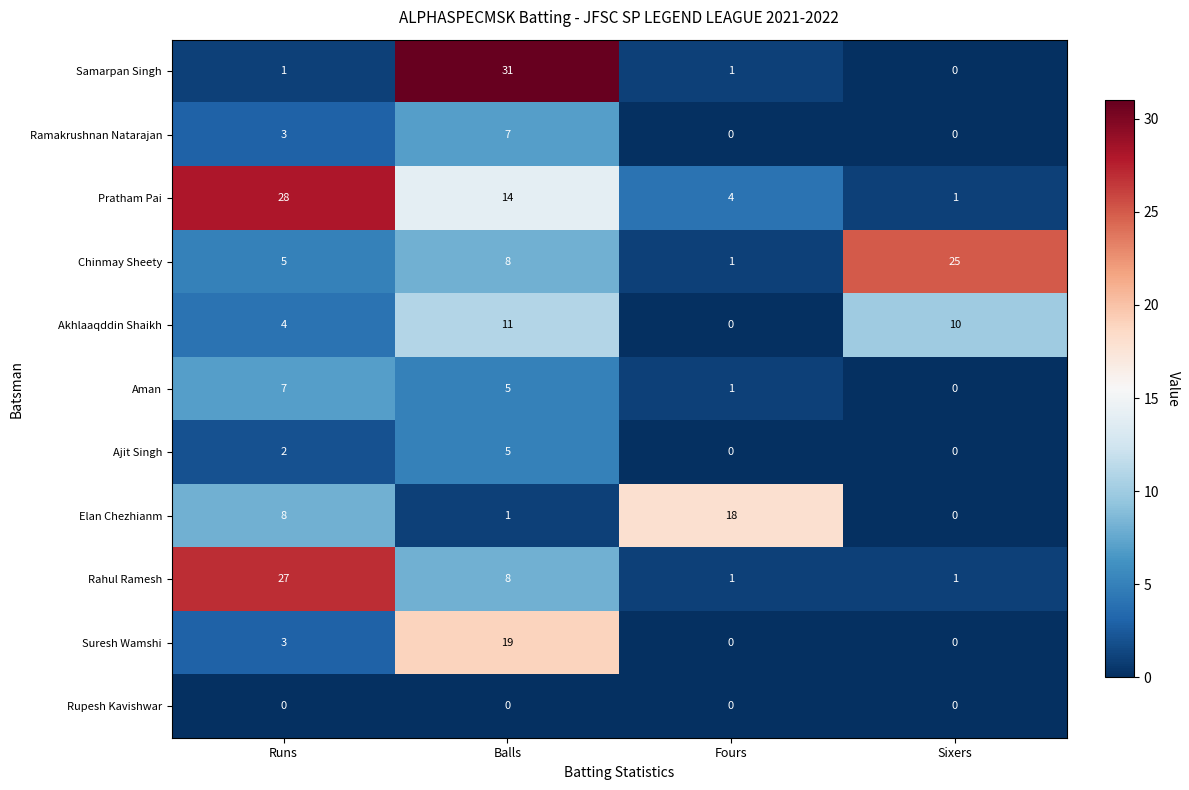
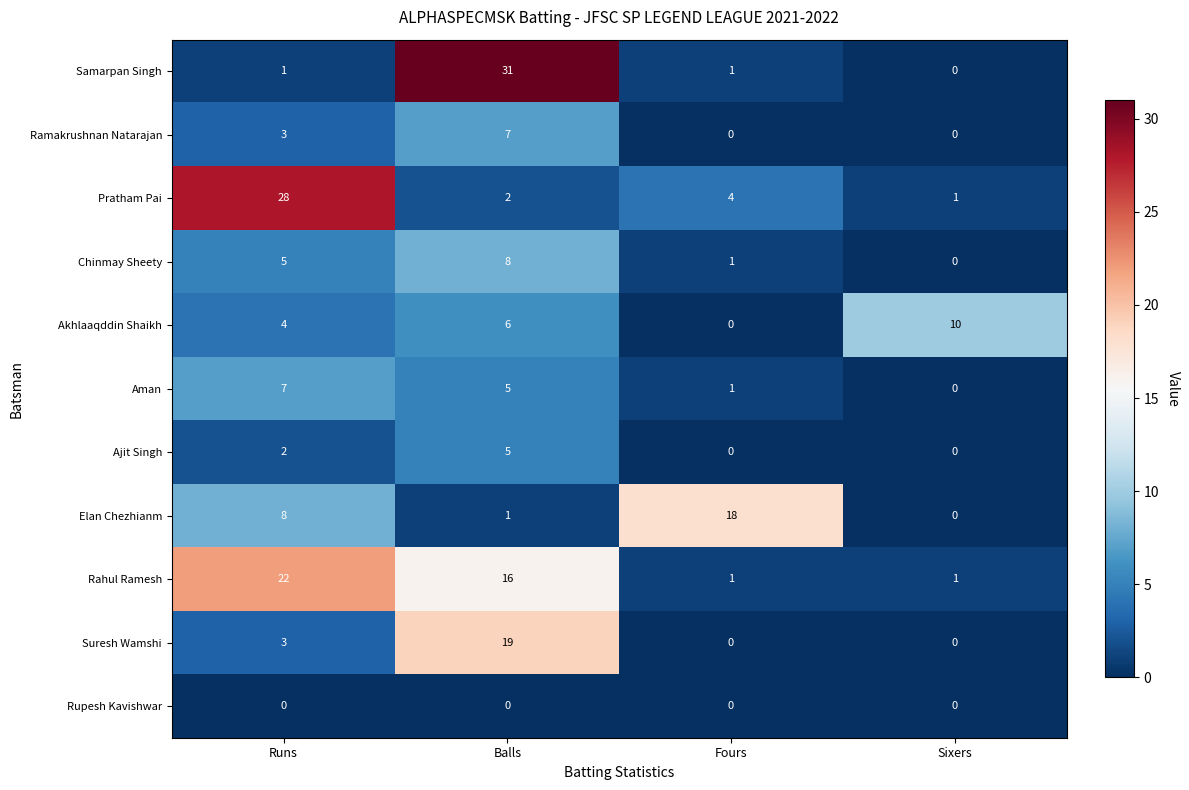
  {
    "Samarpan Singh": {
      "Runs": 1,
      "Balls": 31,
      "Fours": 1,
      "Sixers": 0
    },
    "Ramakrushnan Natarajan": {
      "Runs": 3,
      "Balls": 7,
      "Fours": 0,
      "Sixers": 0
    },
    "Pratham Pai": {
      "Runs": 28,
-     "Balls": 14,
+     "Balls": 2,
      "Fours": 4,
      "Sixers": 1
    },
    "Chinmay Sheety": {
      "Runs": 5,
      "Balls": 8,
      "Fours": 1,
-     "Sixers": 25
+     "Sixers": 0
    },
    "Akhlaaqddin Shaikh": {
      "Runs": 4,
-     "Balls": 11,
+     "Balls": 6,
      "Fours": 0,
      "Sixers": 10
    },
    "Aman": {
      "Runs": 7,
      "Balls": 5,
      "Fours": 1,
      "Sixers": 0
    },
    "Ajit Singh": {
      "Runs": 2,
      "Balls": 5,
      "Fours": 0,
      "Sixers": 0
    },
    "Elan Chezhianm": {
      "Runs": 8,
      "Balls": 1,
      "Fours": 18,
      "Sixers": 0
    },
    "Rahul Ramesh": {
-     "Runs": 27,
-     "Balls": 8,
+     "Runs": 22,
+     "Balls": 16,
      "Fours": 1,
      "Sixers": 1
    },
    "Suresh Wamshi": {
      "Runs": 3,
      "Balls": 19,
      "Fours": 0,
      "Sixers": 0
    },
    "Rupesh Kavishwar": {
      "Runs": 0,
      "Balls": 0,
      "Fours": 0,
      "Sixers": 0
    }
  }
